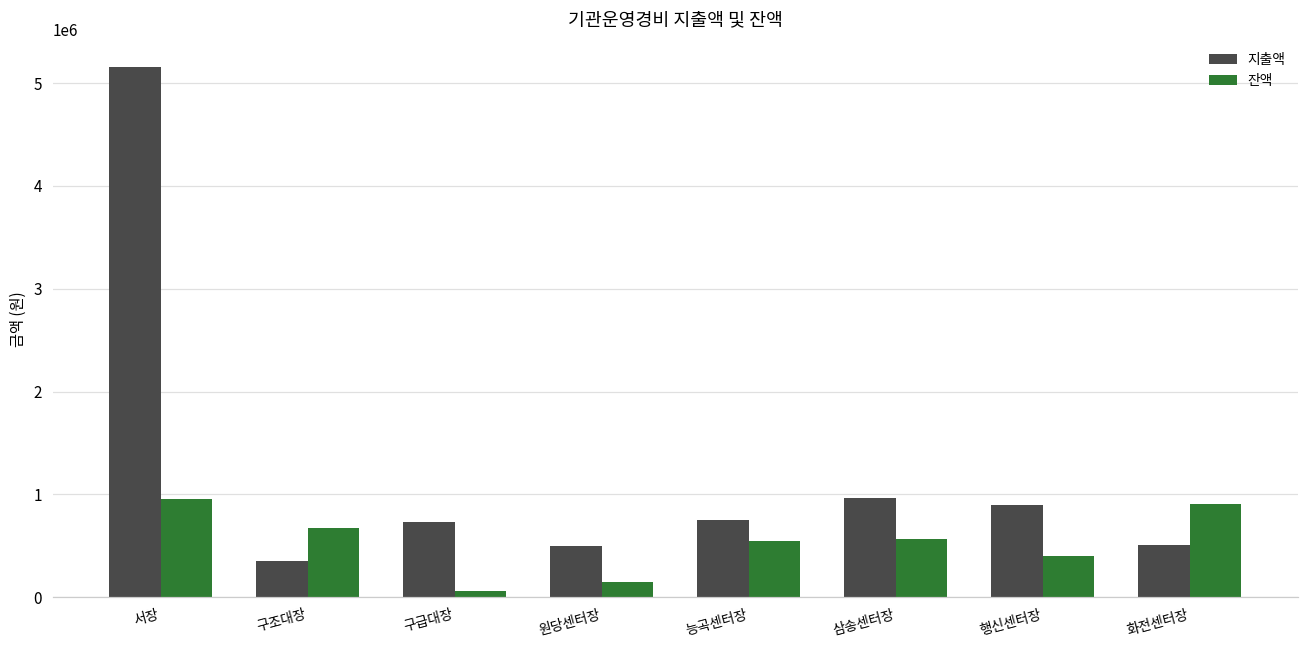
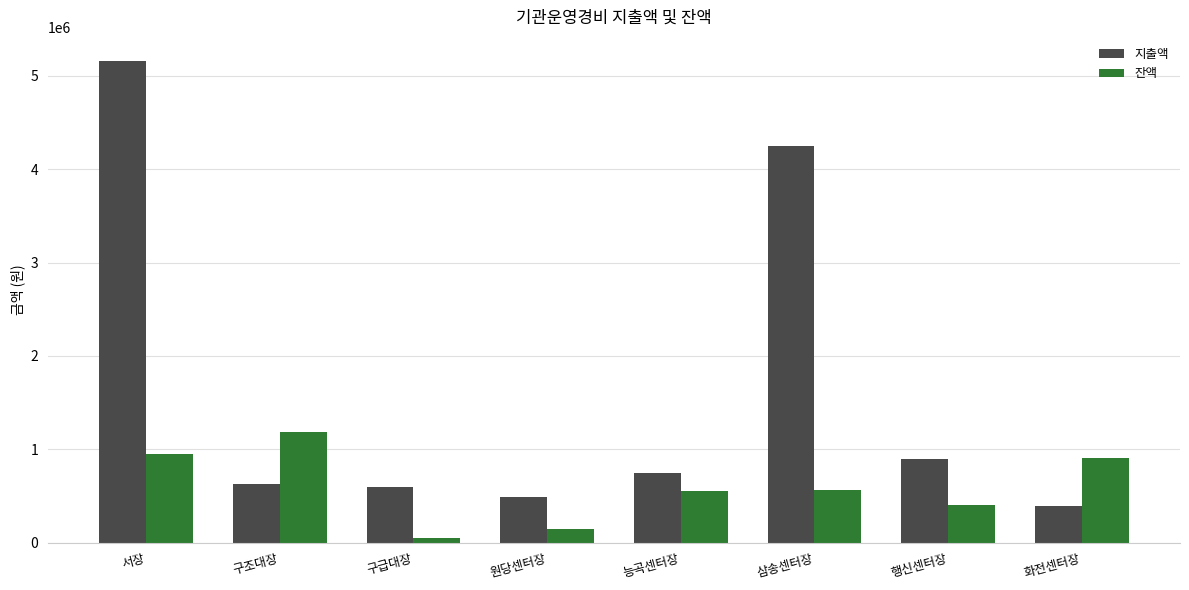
  {
    "지출액": {
      "서장": 5200000,
-     "구조대장": 400000,
-     "구급대장": 700000,
+     "구조대장": 600000,
+     "구급대장": 600000,
      "원당센터장": 500000,
      "능곡센터장": 800000,
-     "삼송센터장": 1000000,
+     "삼송센터장": 4300000,
      "행신센터장": 900000,
-     "화전센터장": 500000
+     "화전센터장": 400000
    },
    "잔액": {
      "서장": 1000000,
-     "구조대장": 700000,
+     "구조대장": 1200000,
      "구급대장": 100000,
      "원당센터장": 100000,
      "능곡센터장": 600000,
      "삼송센터장": 600000,
      "행신센터장": 400000,
      "화전센터장": 900000
    }
  }
